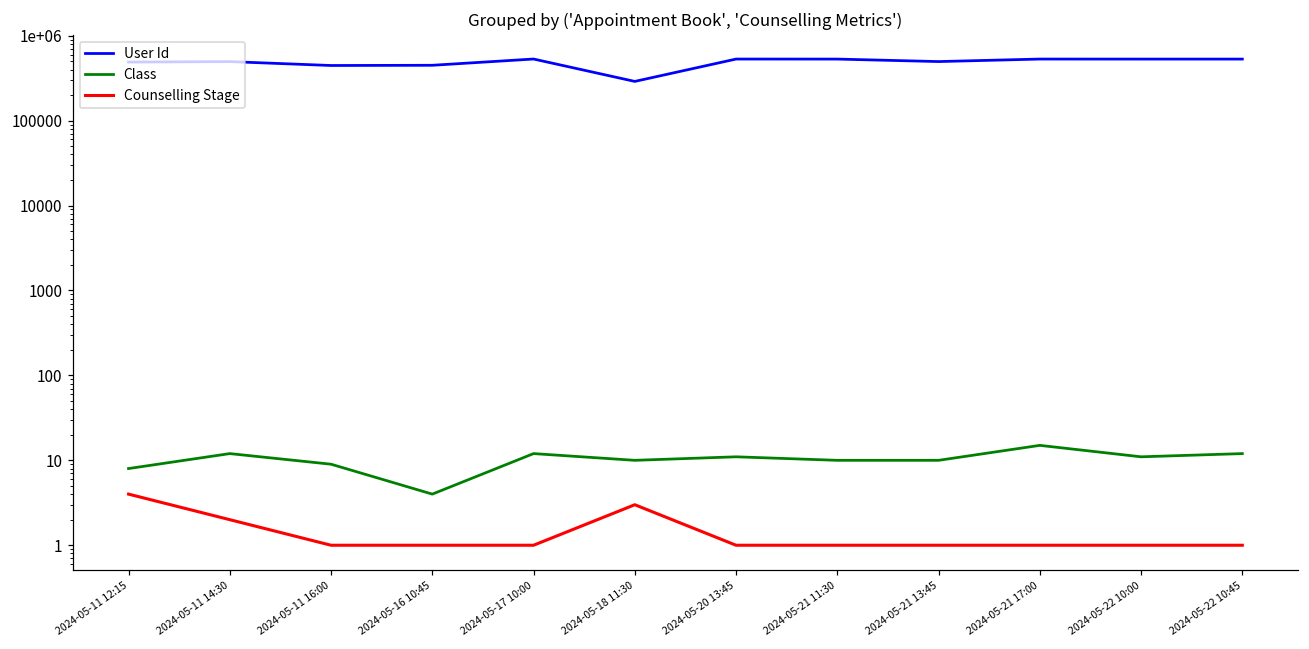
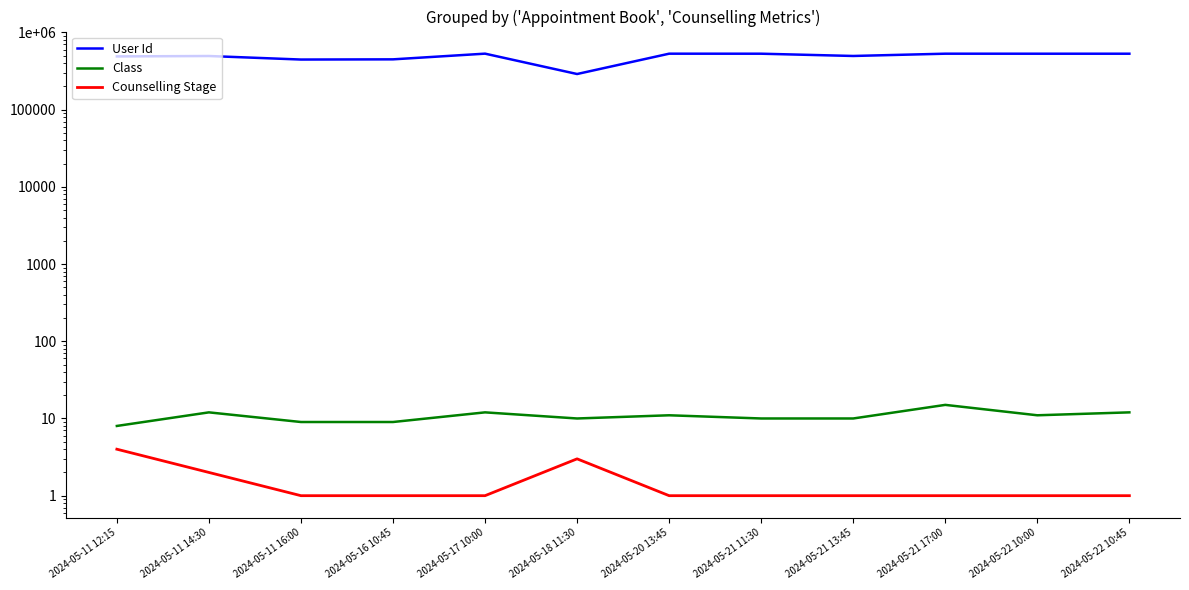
  {
    "User Id": {
      "2024-05-11 16:00": 400000,
      "2024-05-16 10:45": 400000,
      "2024-05-17 10:00": 500000,
      "2024-05-18 11:30": 290000,
      "2024-05-20 13:45": 500000,
      "2024-05-21 11:30": 500000,
      "2024-05-21 13:45": 500000,
      "2024-05-21 17:00": 500000,
      "2024-05-22 10:00": 500000,
      "2024-05-22 10:45": 500000
    },
    "Class": {
      "2024-05-11 12:15": 8,
      "2024-05-11 14:30": 12,
      "2024-05-11 16:00": 9,
-     "2024-05-16 10:45": 4,
+     "2024-05-16 10:45": 9,
      "2024-05-17 10:00": 12,
      "2024-05-18 11:30": 10,
      "2024-05-20 13:45": 11,
      "2024-05-21 11:30": 10,
      "2024-05-21 13:45": 10,
      "2024-05-21 17:00": 15,
      "2024-05-22 10:00": 11,
      "2024-05-22 10:45": 12
    },
    "Counselling Stage": {
      "2024-05-11 12:15": 4,
      "2024-05-11 14:30": 2,
      "2024-05-11 16:00": 1,
      "2024-05-16 10:45": 1,
      "2024-05-17 10:00": 1,
      "2024-05-18 11:30": 3,
      "2024-05-20 13:45": 1,
      "2024-05-21 11:30": 1,
      "2024-05-21 13:45": 1,
      "2024-05-21 17:00": 1,
      "2024-05-22 10:00": 1,
      "2024-05-22 10:45": 1
    }
  }
